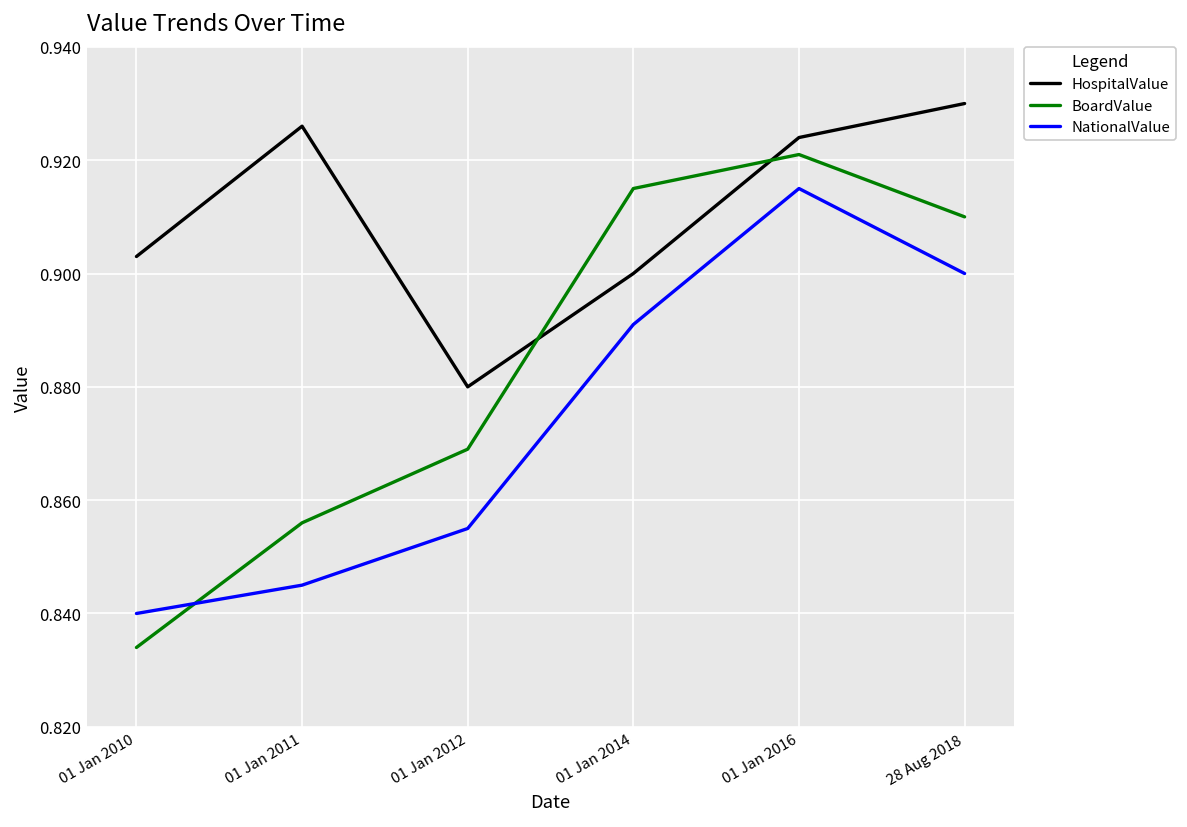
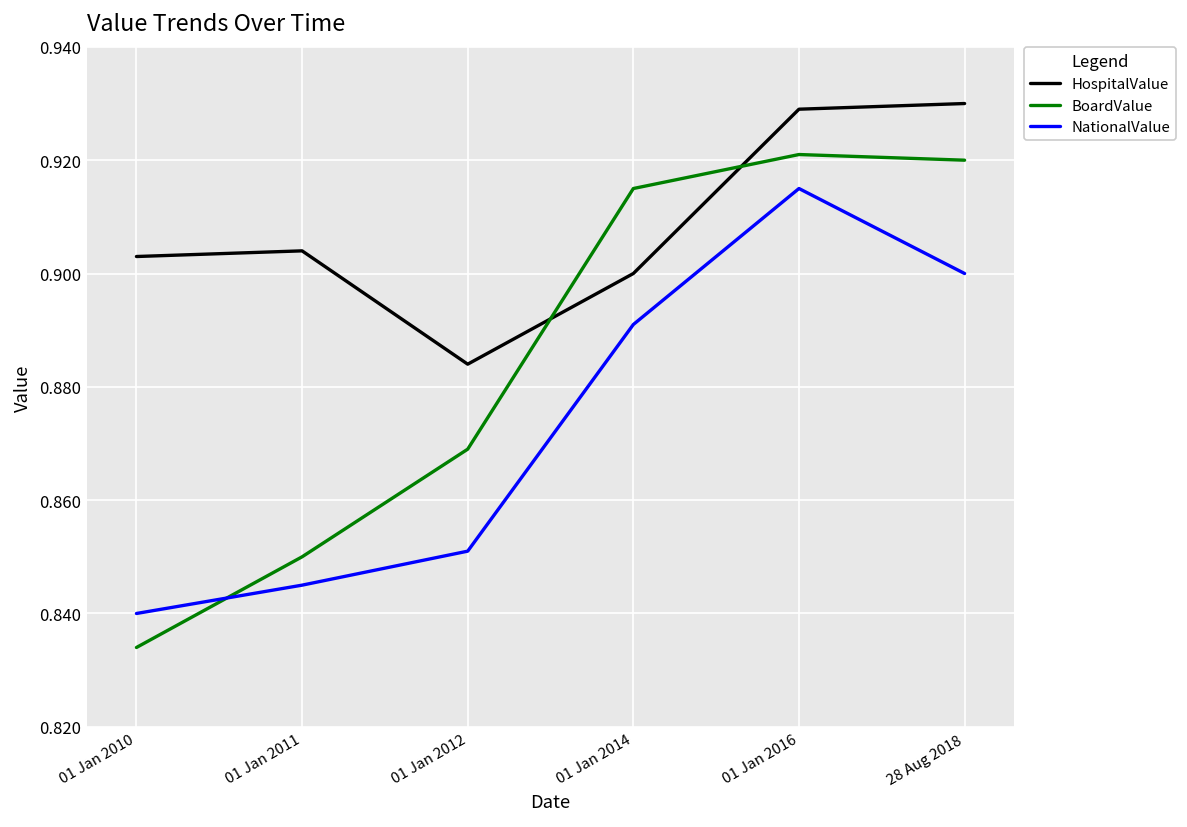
  {
    "HospitalValue": {
      "01 Jan 2010": 0.903,
-     "01 Jan 2011": 0.926,
-     "01 Jan 2012": 0.880,
+     "01 Jan 2011": 0.904,
+     "01 Jan 2012": 0.884,
      "01 Jan 2014": 0.900,
-     "01 Jan 2016": 0.924,
+     "01 Jan 2016": 0.929,
      "28 Aug 2018": 0.930
    },
    "BoardValue": {
      "01 Jan 2010": 0.834,
-     "01 Jan 2011": 0.856,
+     "01 Jan 2011": 0.850,
      "01 Jan 2012": 0.869,
      "01 Jan 2014": 0.915,
      "01 Jan 2016": 0.921,
-     "28 Aug 2018": 0.91
+     "28 Aug 2018": 0.92
    },
    "NationalValue": {
      "01 Jan 2010": 0.840,
      "01 Jan 2011": 0.845,
-     "01 Jan 2012": 0.855,
+     "01 Jan 2012": 0.851,
      "01 Jan 2014": 0.891,
      "01 Jan 2016": 0.915,
      "28 Aug 2018": 0.900
    }
  }
